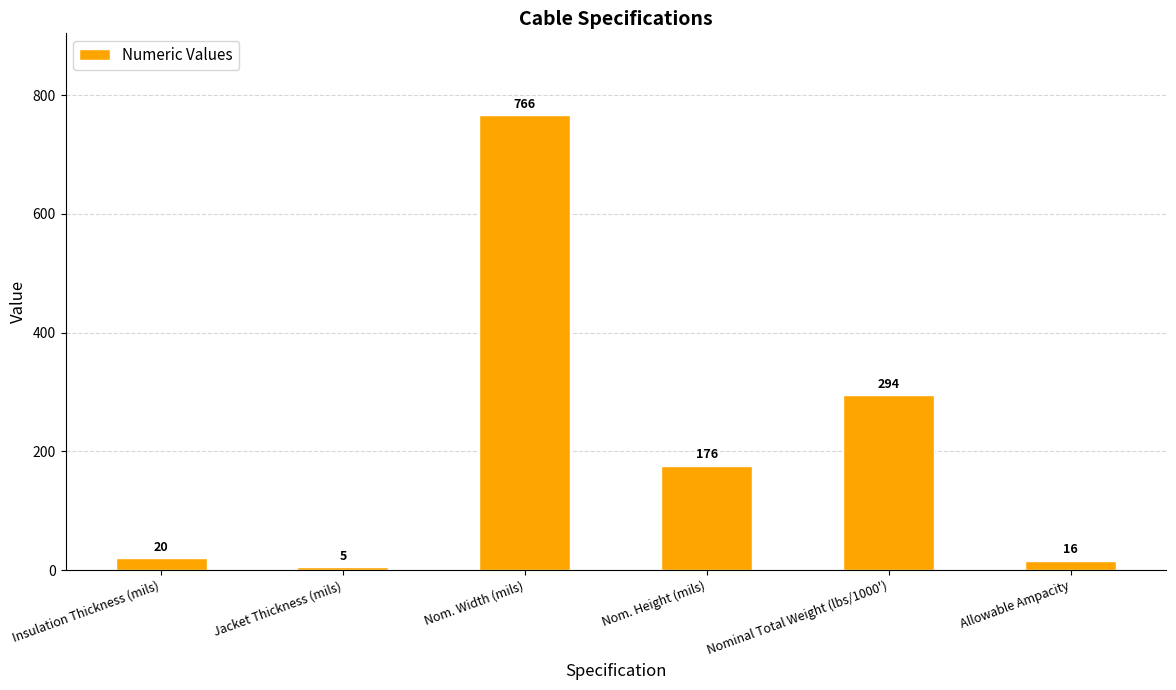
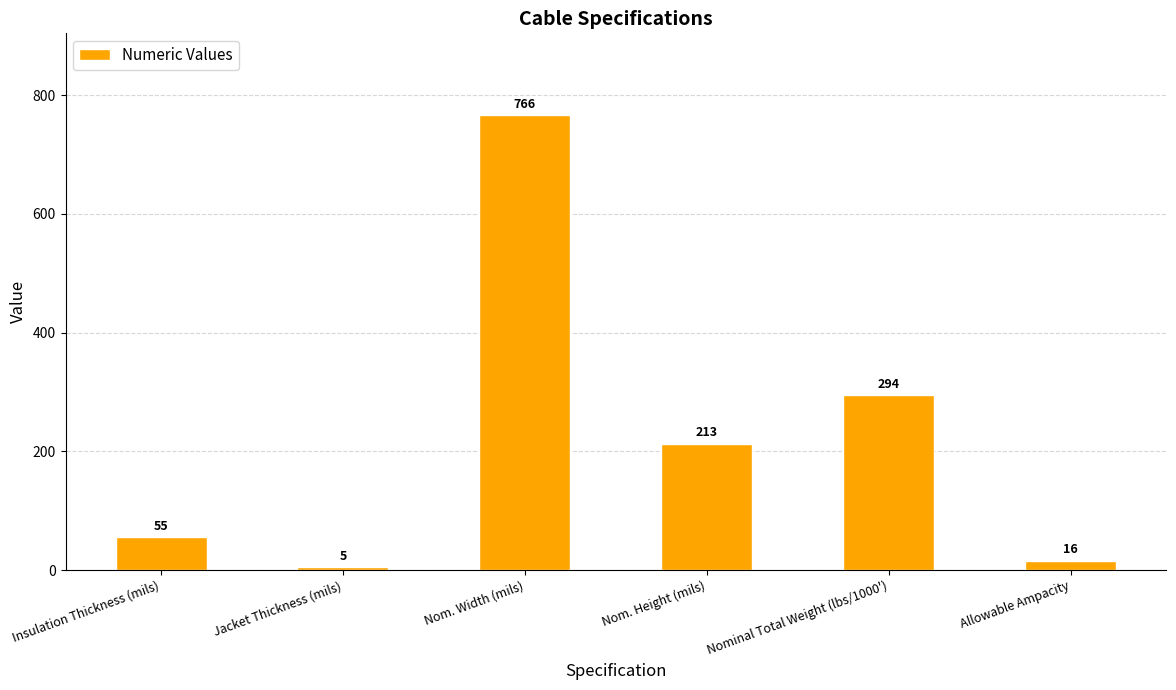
  {
-   "Insulation Thickness (mils)": 20,
+   "Insulation Thickness (mils)": 55,
    "Jacket Thickness (mils)": 5,
    "Nom. Width (mils)": 766,
-   "Nom. Height (mils)": 176,
+   "Nom. Height (mils)": 213,
    "Nominal Total Weight (lbs/1000')": 294,
    "Allowable Ampacity": 16
  }
